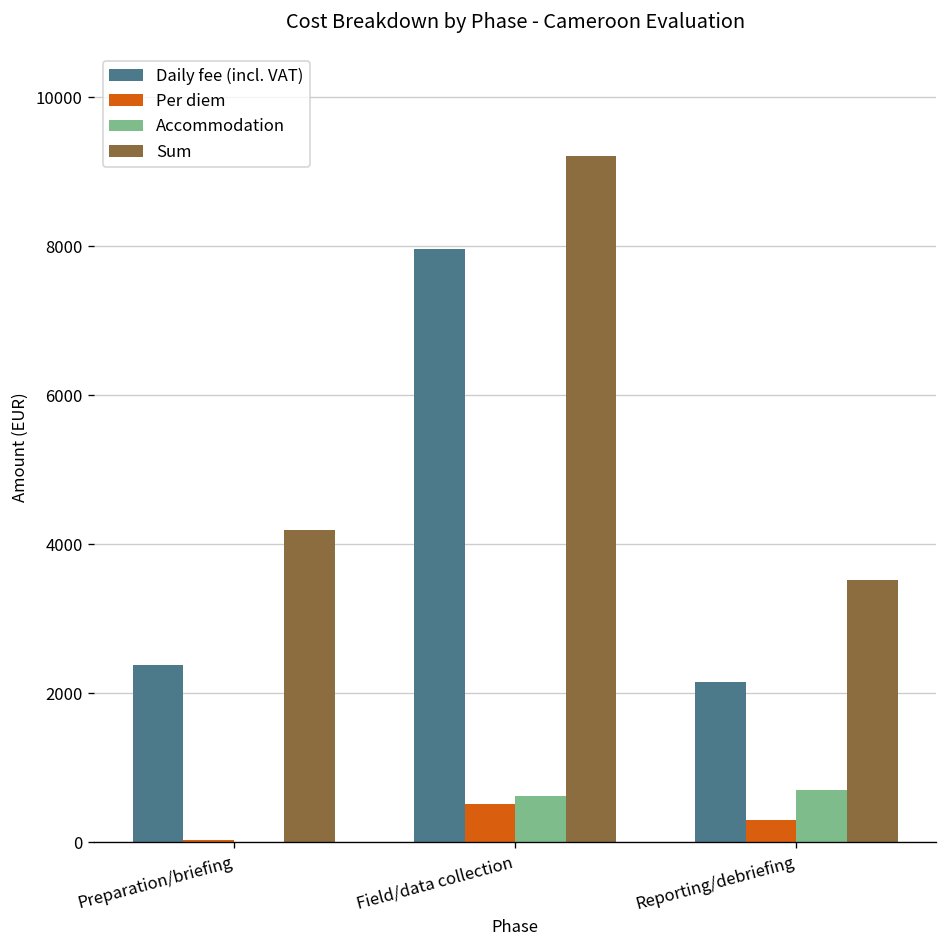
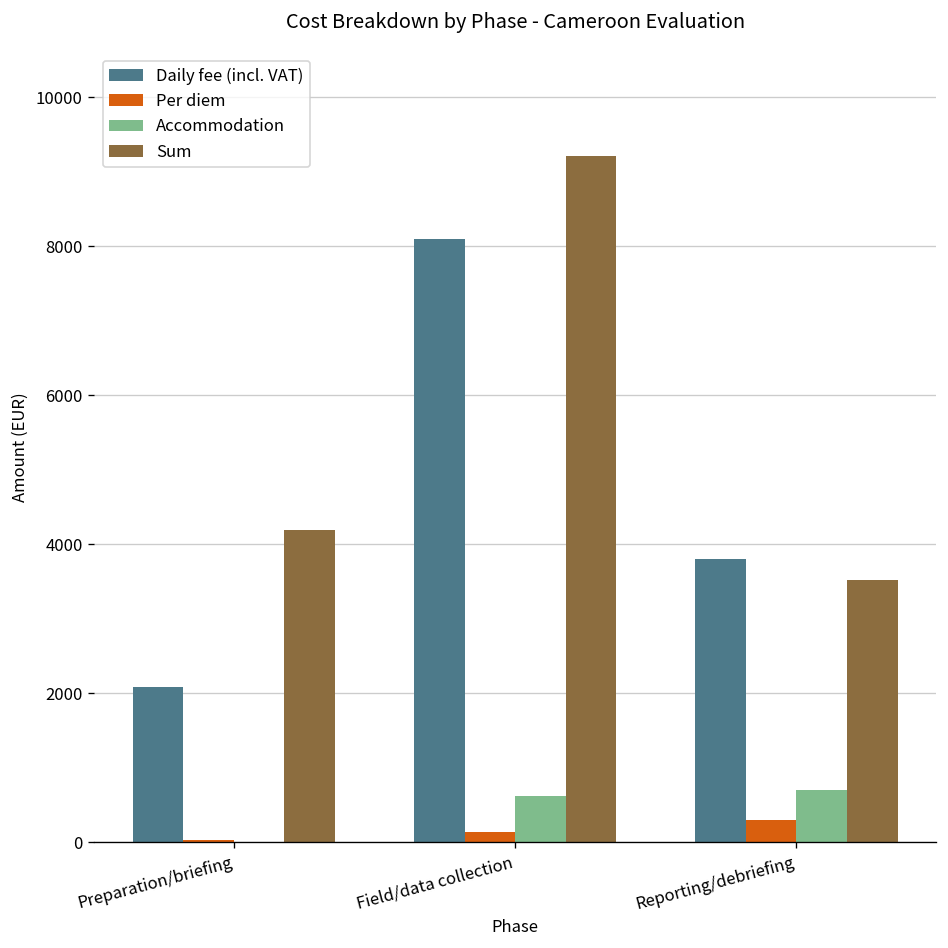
  {
    "Daily fee (incl. VAT)": {
-     "Preparation/briefing": 2400,
-     "Field/data collection": 8000,
-     "Reporting/debriefing": 2100
+     "Preparation/briefing": 2100,
+     "Field/data collection": 8100,
+     "Reporting/debriefing": 3800
    },
    "Per diem": {
-     "Field/data collection": 500,
+     "Field/data collection": 100,
      "Reporting/debriefing": 300
    },
    "Accommodation": {
      "Preparation/briefing": 0,
      "Field/data collection": 600,
      "Reporting/debriefing": 700
    },
    "Sum": {
      "Preparation/briefing": 4200,
      "Field/data collection": 9200,
      "Reporting/debriefing": 3500
    }
  }
